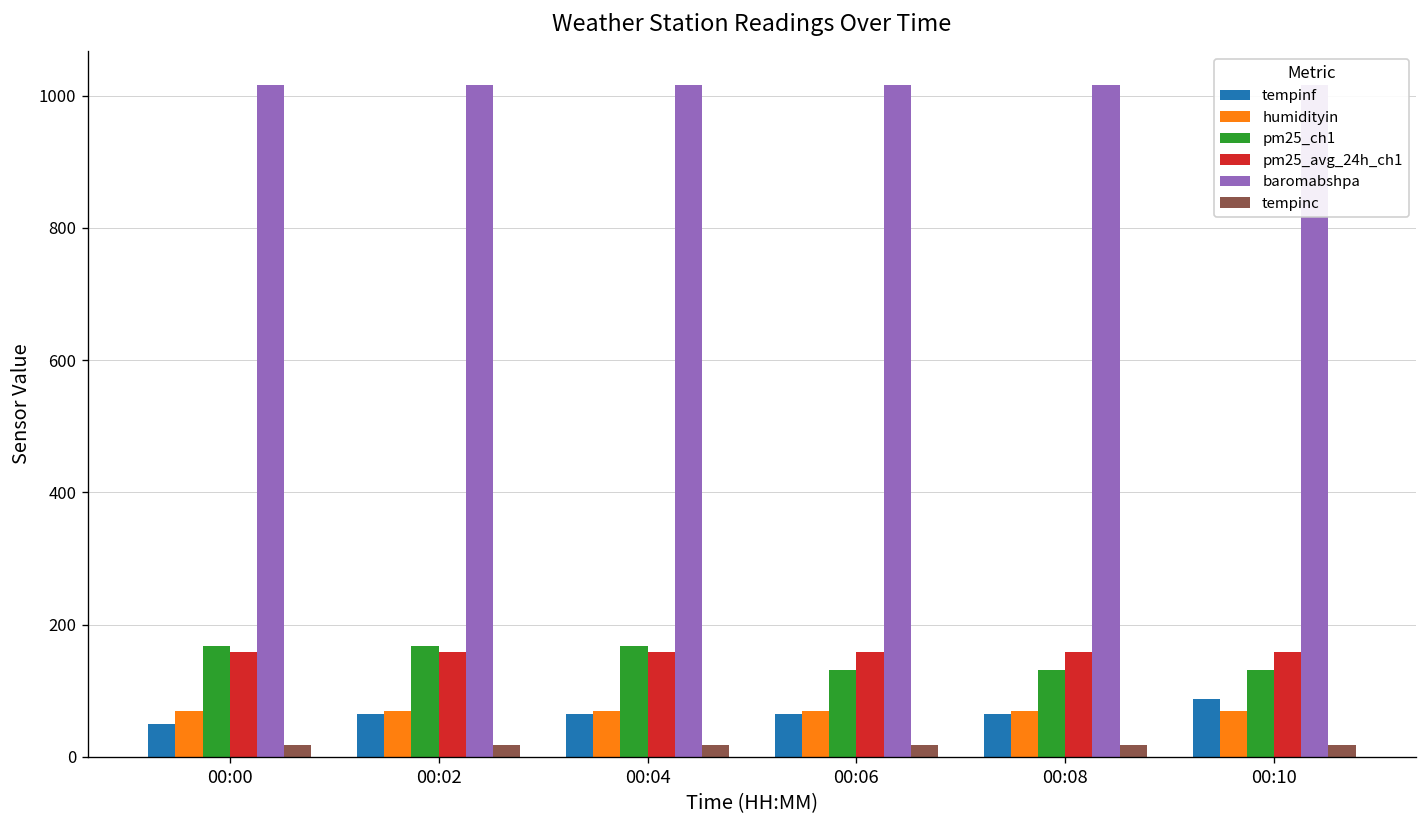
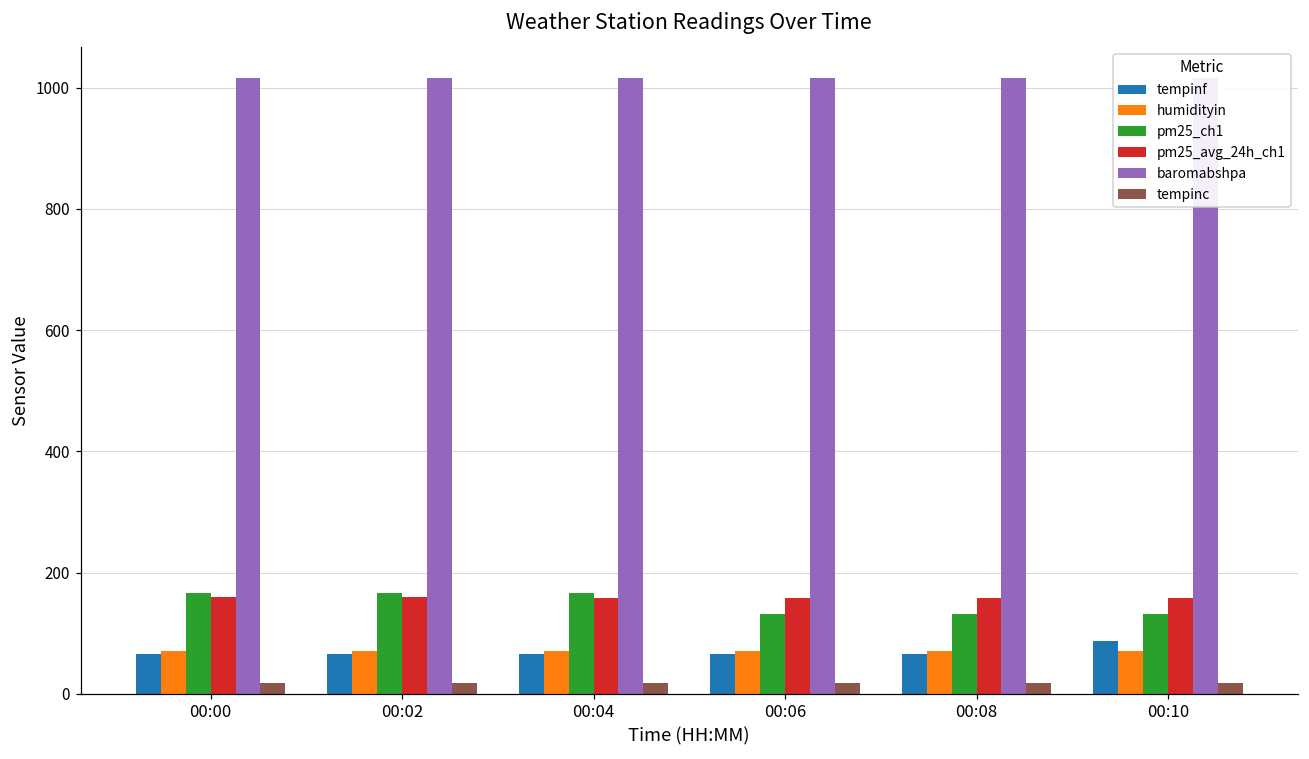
  {
    "tempinf": {
-     "00:00": 50,
+     "00:00": 70,
      "00:02": 70,
      "00:04": 70,
      "00:06": 70,
      "00:08": 70,
      "00:10": 90
    },
    "humidityin": {
      "00:00": 70,
      "00:02": 70,
      "00:04": 70,
      "00:06": 70,
      "00:08": 70,
      "00:10": 70
    },
    "pm25_ch1": {
      "00:00": 170,
      "00:02": 170,
      "00:04": 170,
      "00:06": 130,
      "00:08": 130,
      "00:10": 130
    },
    "pm25_avg_24h_ch1": {
      "00:00": 160,
      "00:02": 160,
      "00:04": 160,
      "00:06": 160,
      "00:08": 160,
      "00:10": 160
    },
    "baromabshpa": {
      "00:00": 1020,
      "00:02": 1020,
      "00:04": 1020,
      "00:06": 1020,
      "00:08": 1020
    },
    "tempinc": {
      "00:00": 20,
      "00:02": 20,
      "00:04": 20,
      "00:06": 20,
      "00:08": 20,
      "00:10": 20
    }
  }
